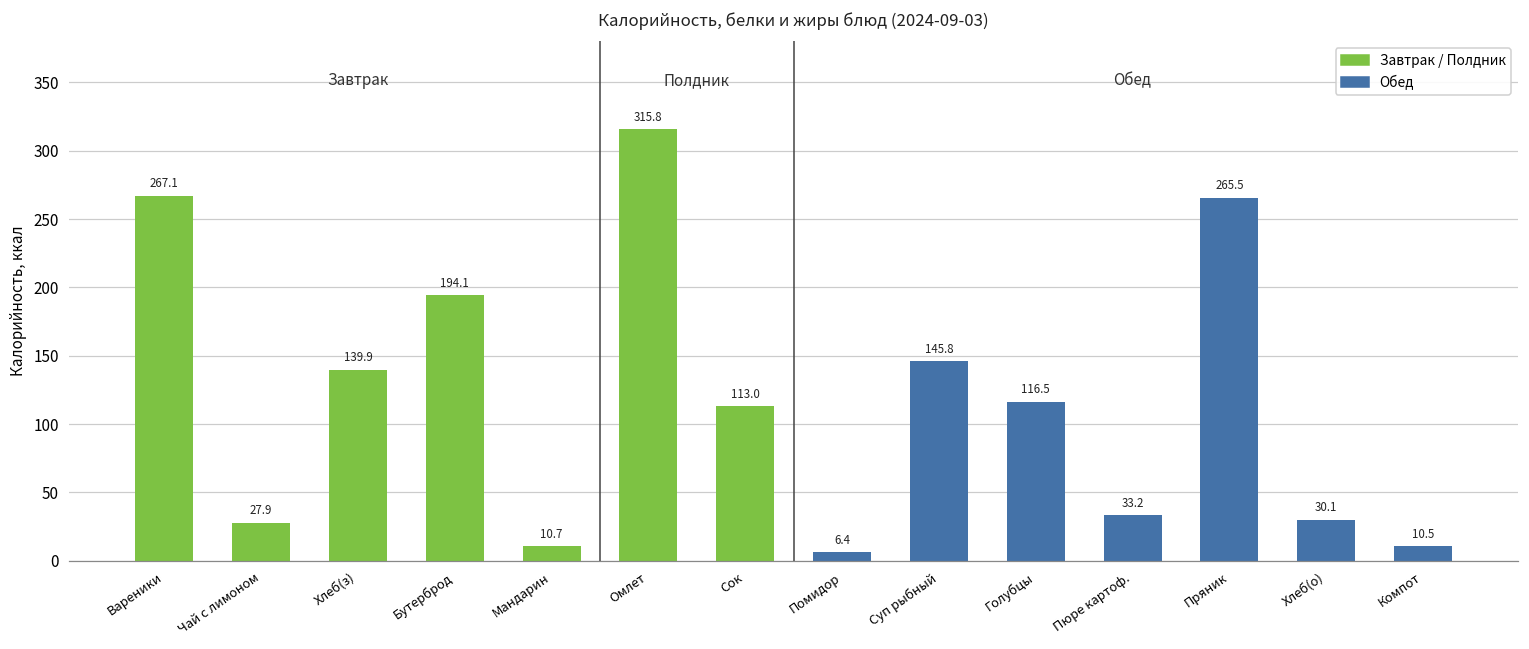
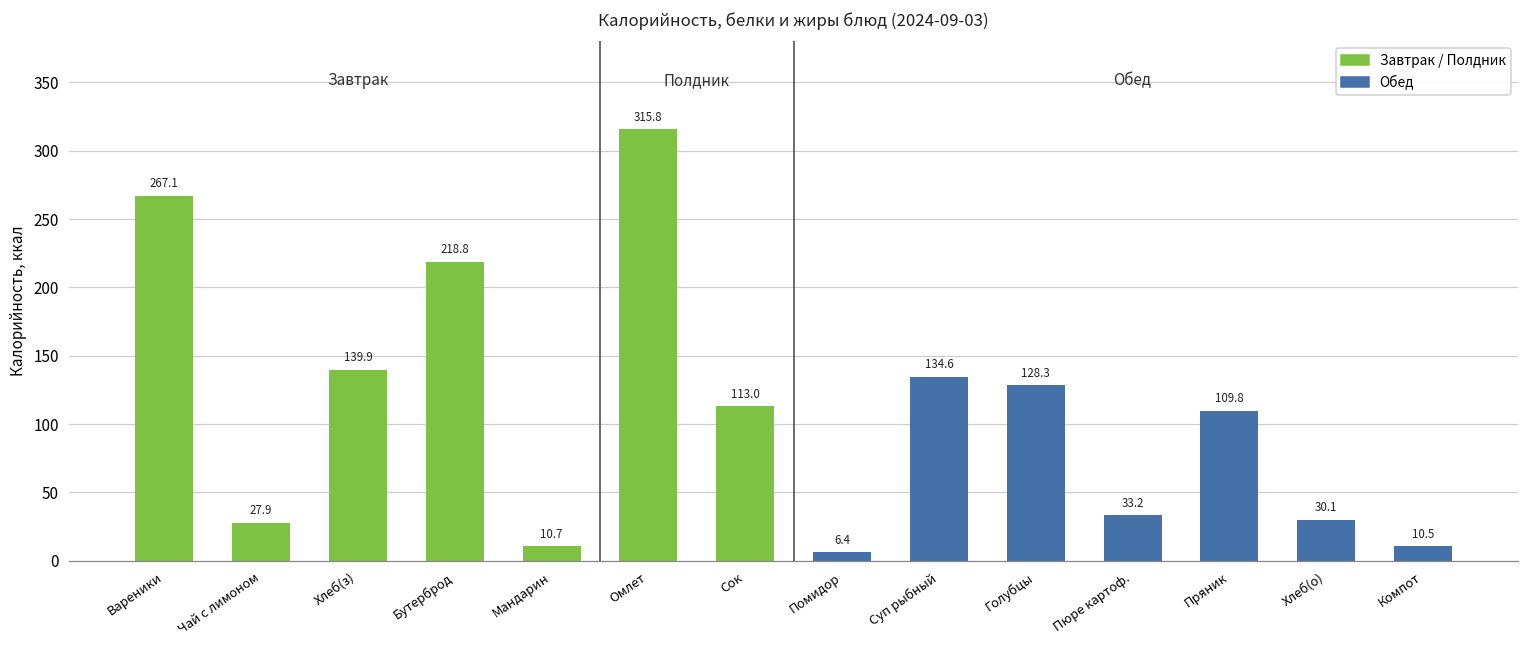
  {
    "Вареники": 267.1,
    "Чай с лимоном": 27.9,
    "Хлеб(з)": 139.9,
-   "Бутерброд": 194.1,
+   "Бутерброд": 218.8,
    "Мандарин": 10.7,
    "Омлет": 315.8,
    "Сок": 113.0,
    "Помидор": 6.4,
-   "Суп рыбный": 145.8,
-   "Голубцы": 116.5,
+   "Суп рыбный": 134.6,
+   "Голубцы": 128.3,
    "Пюре картоф.": 33.2,
-   "Пряник": 265.5,
+   "Пряник": 109.8,
    "Хлеб(о)": 30.1,
    "Компот": 10.5
  }
